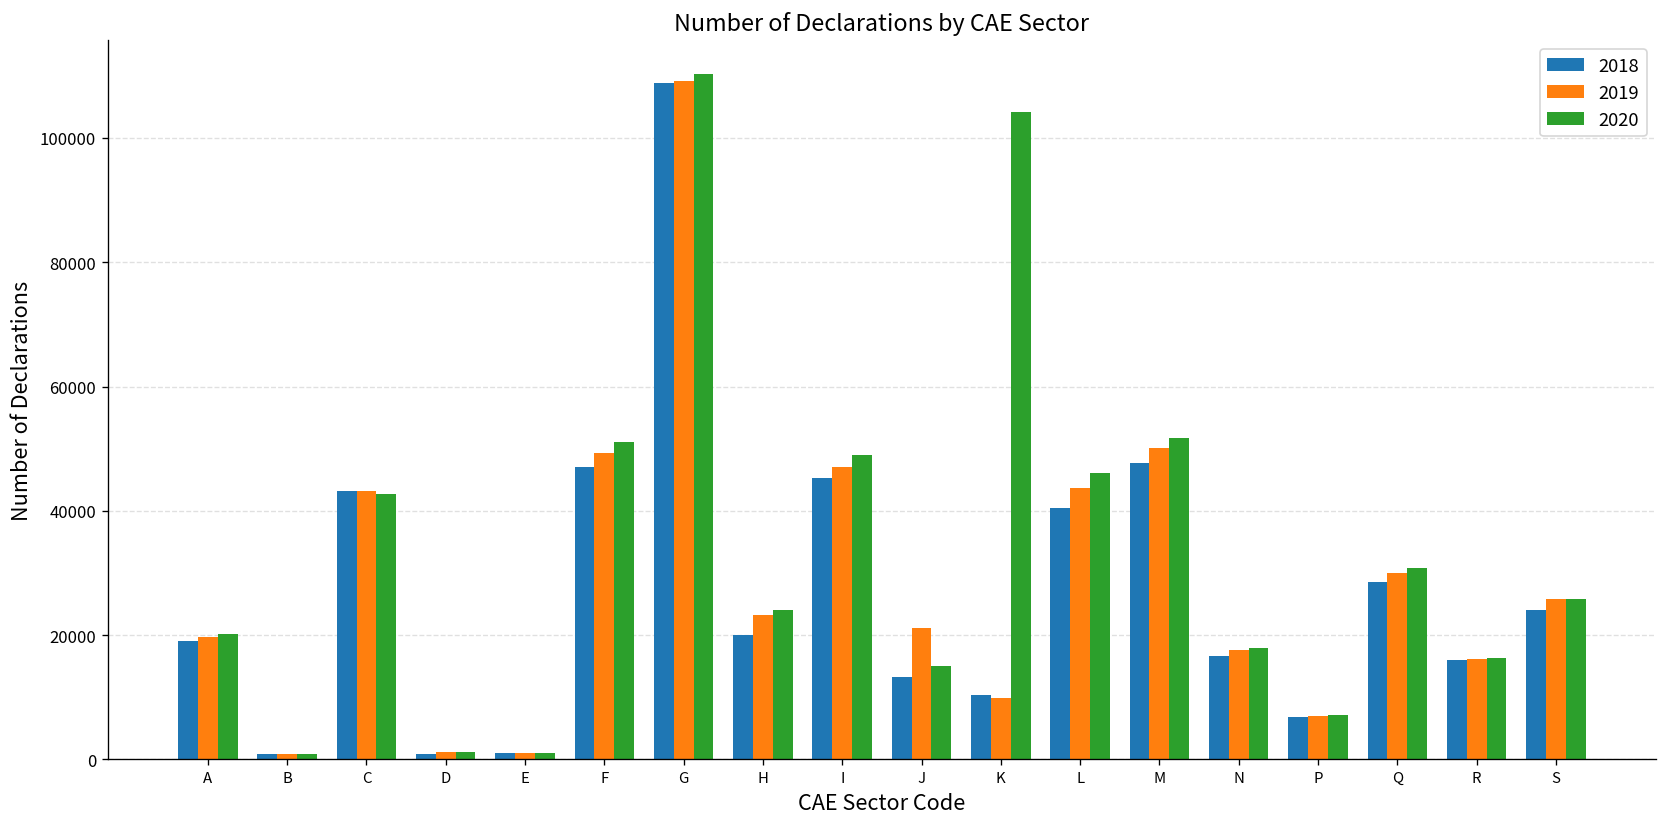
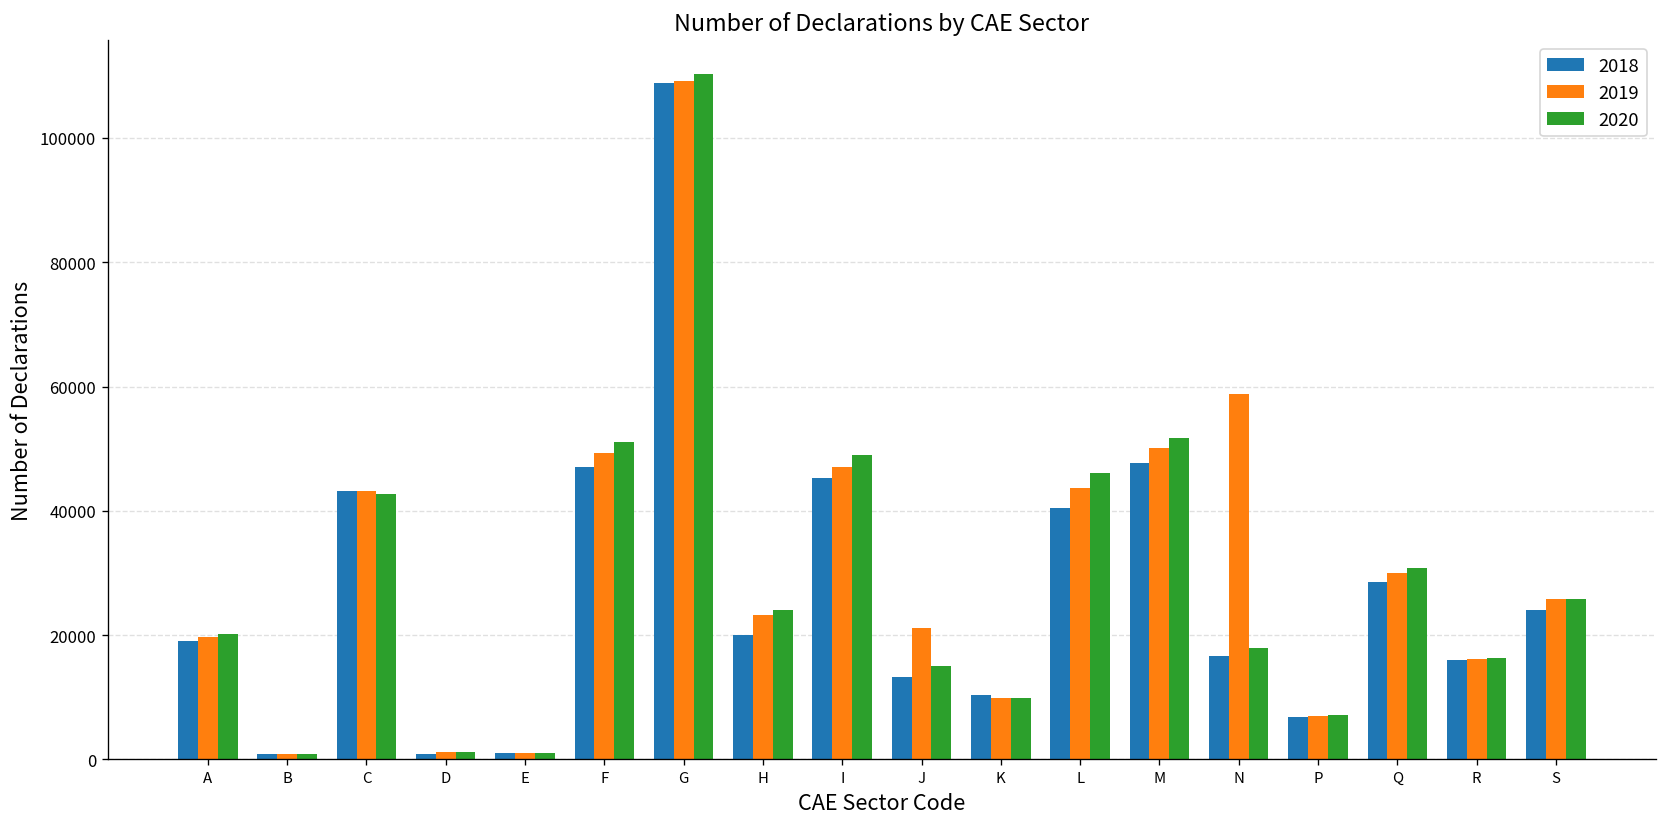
  {
    "2018": {
      "A": 19000,
      "B": 1000,
      "C": 43000,
      "D": 1000,
      "E": 1000,
      "F": 47000,
      "G": 109000,
      "H": 20000,
      "I": 45000,
      "J": 13000,
      "K": 10000,
      "L": 40000,
      "M": 48000,
      "N": 17000,
      "P": 7000,
      "Q": 29000,
      "R": 16000,
      "S": 24000
    },
    "2019": {
      "A": 20000,
      "B": 1000,
      "C": 43000,
      "D": 1000,
      "E": 1000,
      "F": 49000,
      "G": 109000,
      "H": 23000,
      "I": 47000,
      "J": 21000,
      "K": 10000,
      "L": 44000,
      "M": 50000,
-     "N": 18000,
+     "N": 59000,
      "P": 7000,
      "Q": 30000,
      "R": 16000,
      "S": 26000
    },
    "2020": {
      "A": 20000,
      "B": 1000,
      "C": 43000,
      "D": 1000,
      "E": 1000,
      "F": 51000,
      "G": 110000,
      "H": 24000,
      "I": 49000,
      "J": 15000,
-     "K": 104000,
+     "K": 10000,
      "L": 46000,
      "M": 52000,
      "N": 18000,
      "P": 7000,
      "Q": 31000,
      "R": 16000,
      "S": 26000
    }
  }
